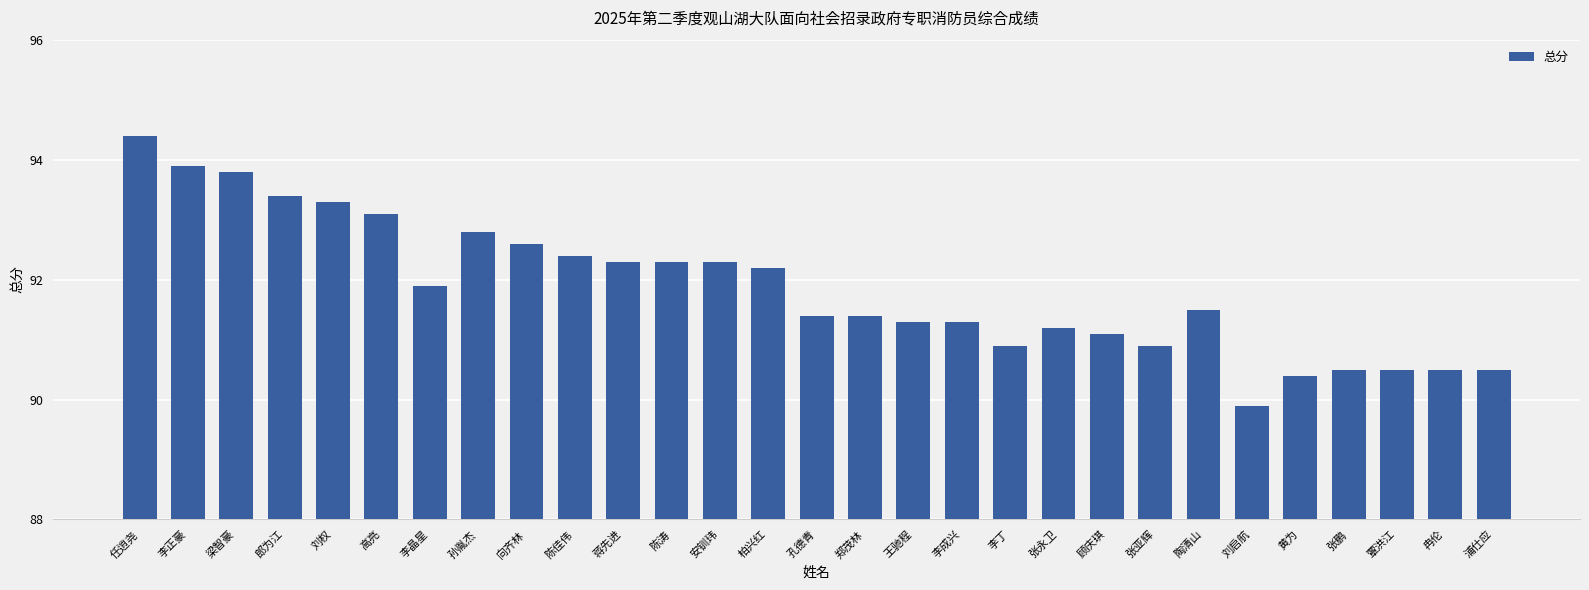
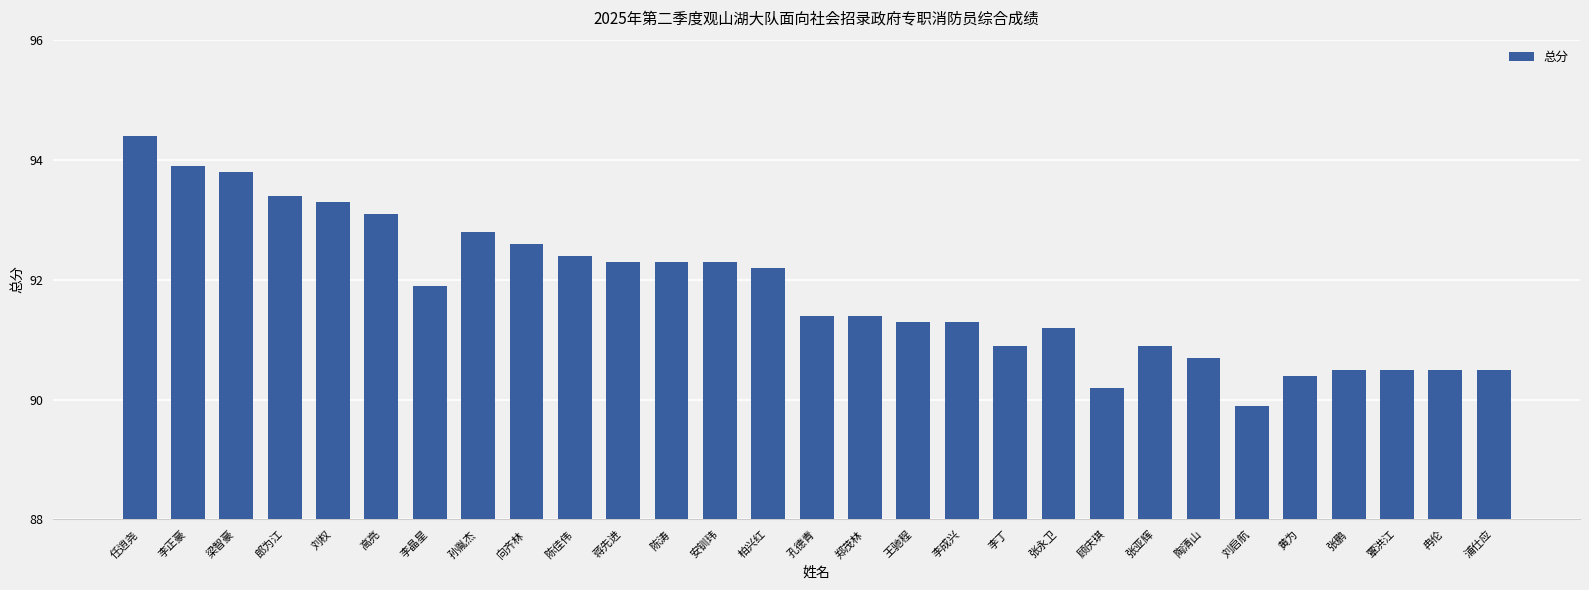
  {
    "任逍尧": 94.4,
    "李正豪": 93.9,
    "梁智豪": 93.8,
    "郎为江": 93.4,
    "刘权": 93.3,
    "高亮": 93.1,
    "李晶星": 91.9,
    "孙胤杰": 92.8,
    "向齐林": 92.6,
    "陈佳伟": 92.4,
    "蒋先进": 92.3,
    "陈涛": 92.3,
    "安钏玮": 92.3,
    "柏兴红": 92.2,
    "孔德青": 91.4,
    "郑茂林": 91.4,
    "王驰程": 91.3,
    "李成兴": 91.3,
    "李丁": 90.9,
    "张永卫": 91.2,
-   "顾庆琪": 91.1,
+   "顾庆琪": 90.2,
    "张亚辉": 90.9,
-   "陶清山": 91.5,
+   "陶清山": 90.7,
    "刘启航": 89.9,
    "黄为": 90.4,
    "张鹏": 90.5,
    "覃洪江": 90.5,
    "冉伦": 90.5,
    "浦仕应": 90.5
  }
